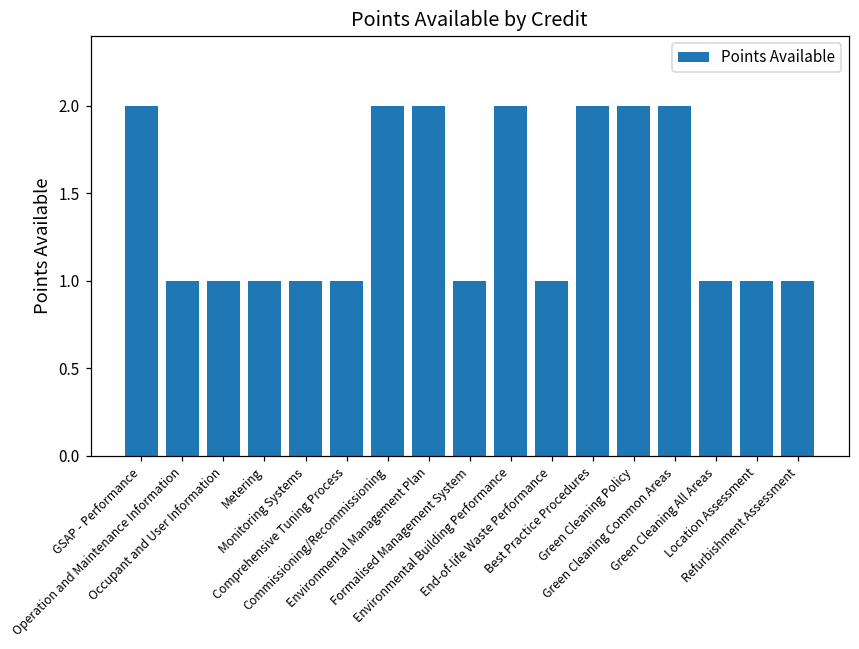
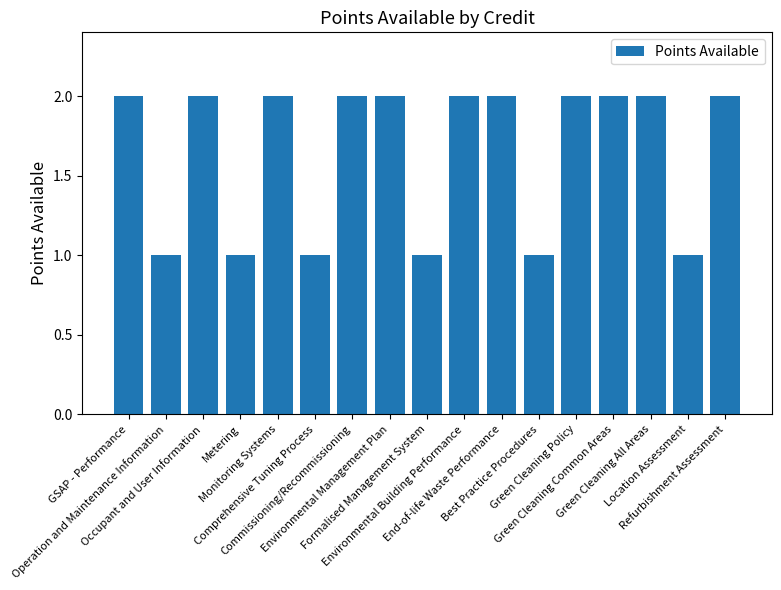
  {
    "GSAP - Performance": 2,
    "Operation and Maintenance Information": 1,
-   "Occupant and User Information": 1,
+   "Occupant and User Information": 2,
    "Metering": 1,
-   "Monitoring Systems": 1,
+   "Monitoring Systems": 2,
    "Comprehensive Tuning Process": 1,
    "Commissioning/Recommissioning": 2,
    "Environmental Management Plan": 2,
    "Formalised Management System": 1,
    "Environmental Building Performance": 2,
-   "End-of-life Waste Performance": 1,
-   "Best Practice Procedures": 2,
+   "End-of-life Waste Performance": 2,
+   "Best Practice Procedures": 1,
    "Green Cleaning Policy": 2,
    "Green Cleaning Common Areas": 2,
-   "Green Cleaning All Areas": 1,
+   "Green Cleaning All Areas": 2,
    "Location Assessment": 1,
-   "Refurbishment Assessment": 1
+   "Refurbishment Assessment": 2
  }
